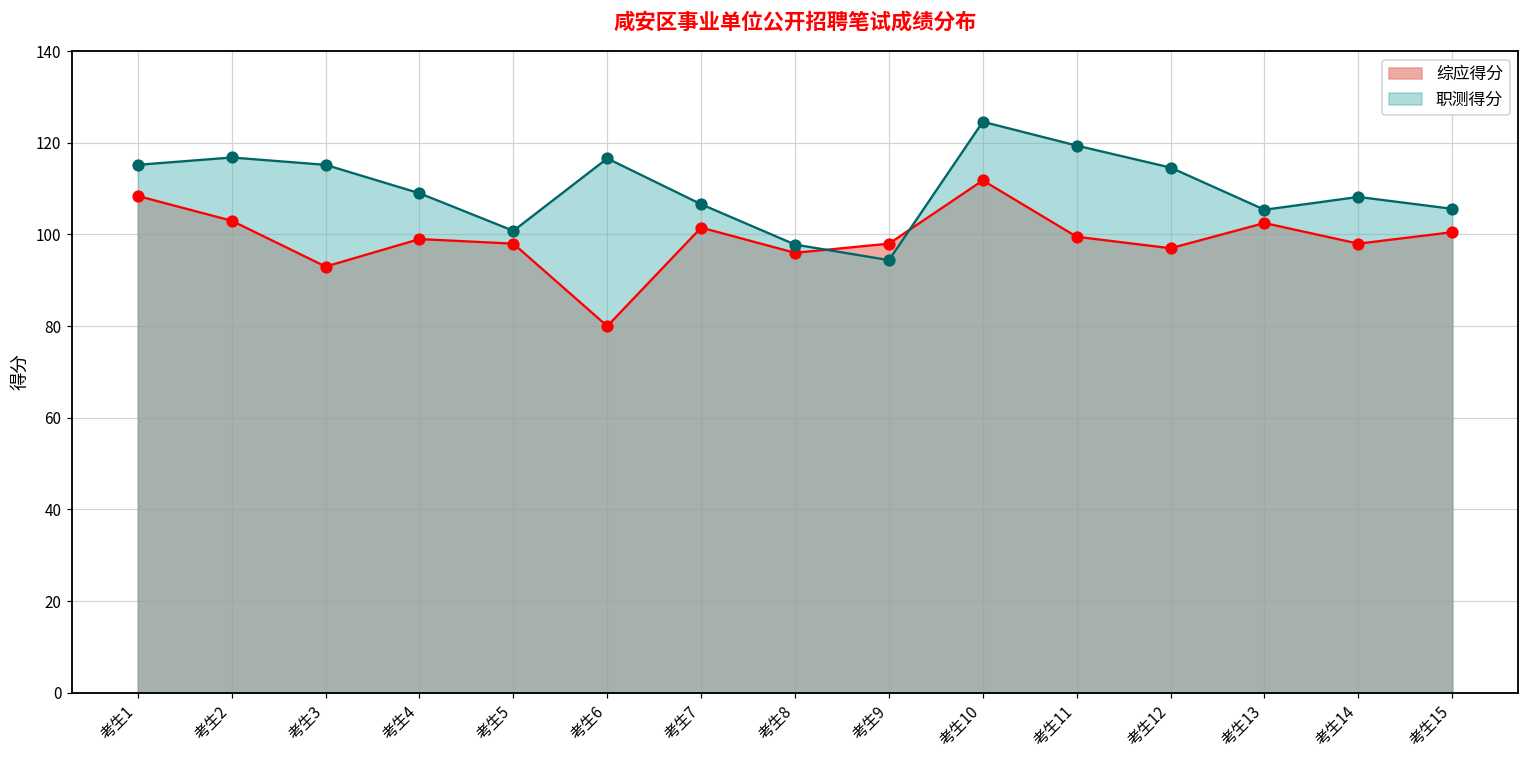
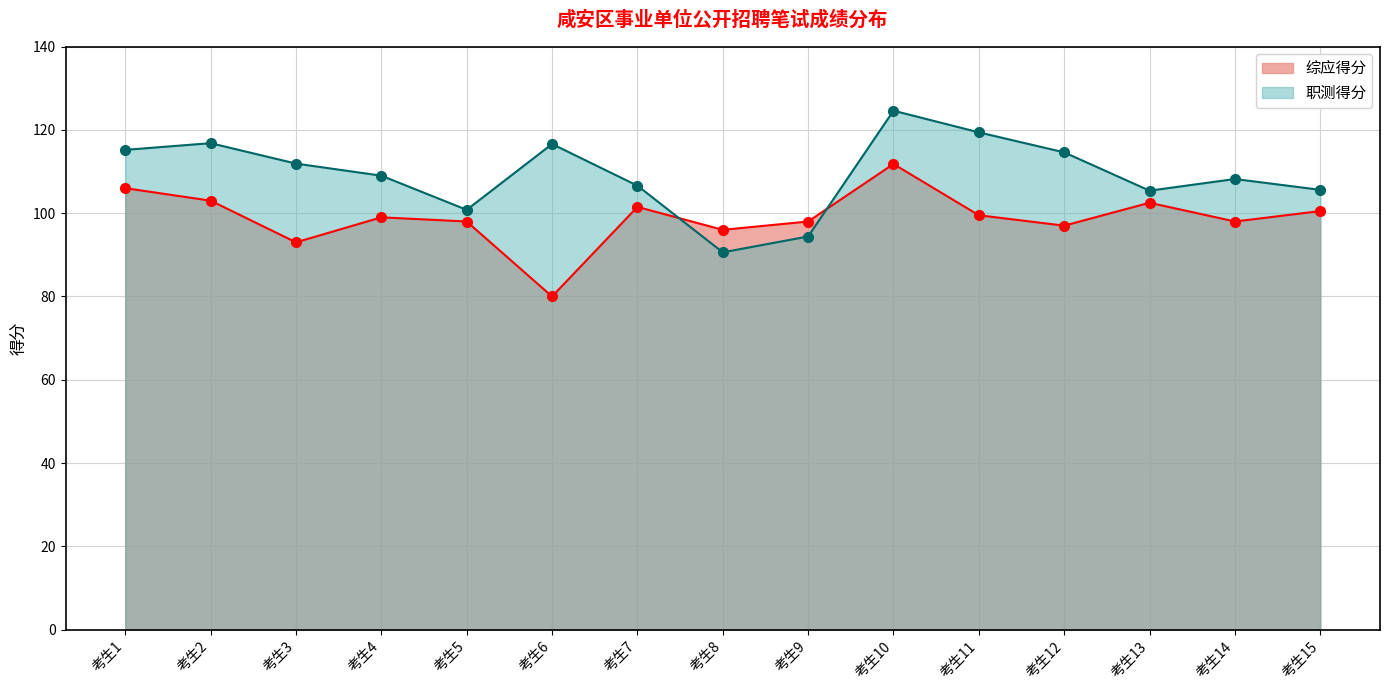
  {
    "综应得分": {
-     "考生1": 108,
+     "考生1": 106,
      "考生2": 103,
      "考生3": 93,
      "考生4": 99,
      "考生5": 98,
      "考生6": 80,
      "考生7": 102,
      "考生8": 96,
      "考生9": 98,
      "考生10": 112,
      "考生11": 100,
      "考生12": 97,
      "考生13": 103,
      "考生14": 98,
      "考生15": 101
    },
    "职测得分": {
      "考生1": 115,
      "考生2": 117,
-     "考生3": 115,
+     "考生3": 112,
      "考生4": 109,
      "考生5": 101,
      "考生6": 117,
      "考生7": 107,
-     "考生8": 98,
+     "考生8": 91,
      "考生9": 94,
      "考生10": 125,
      "考生11": 119,
      "考生12": 115,
      "考生13": 105,
      "考生14": 108,
      "考生15": 106
    }
  }
